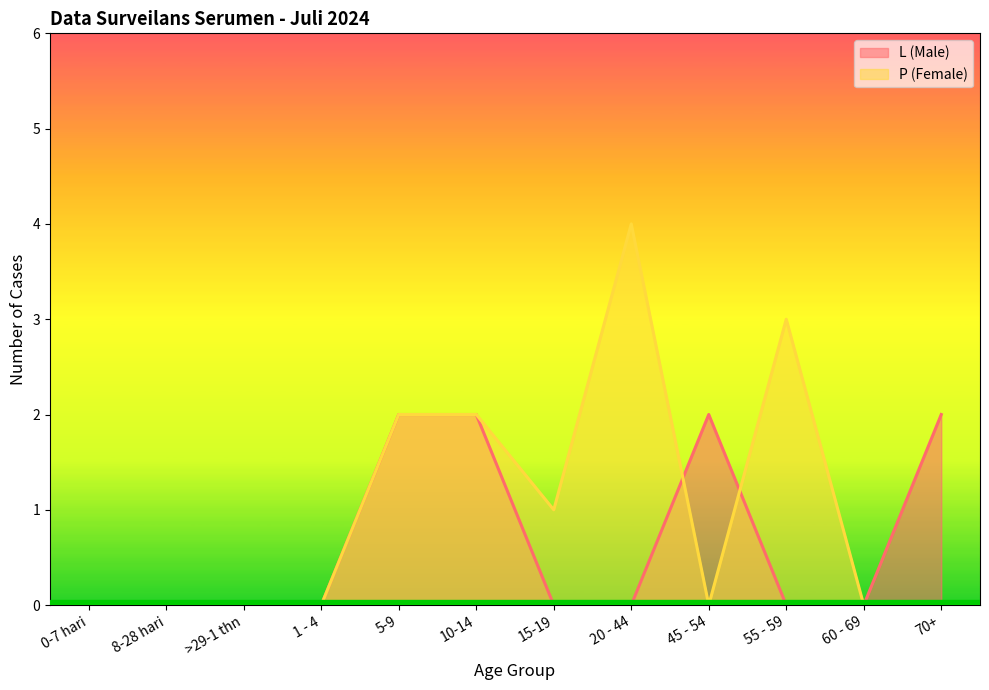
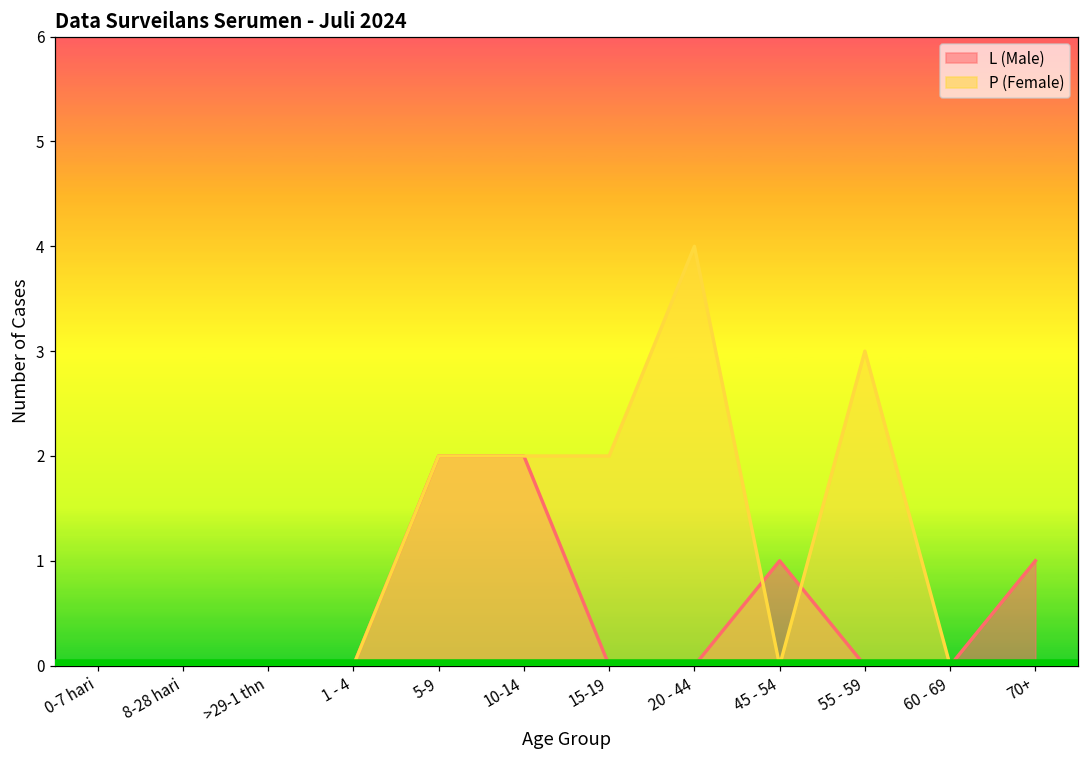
  {
    "L (Male)": {
-     "45 - 54": 2,
-     "70+": 2
+     "45 - 54": 1,
+     "70+": 1
    },
    "P (Female)": {
-     "15-19": 1,
+     "15-19": 2,
      "20 - 44": 4,
      "55 - 59": 3
    }
  }
